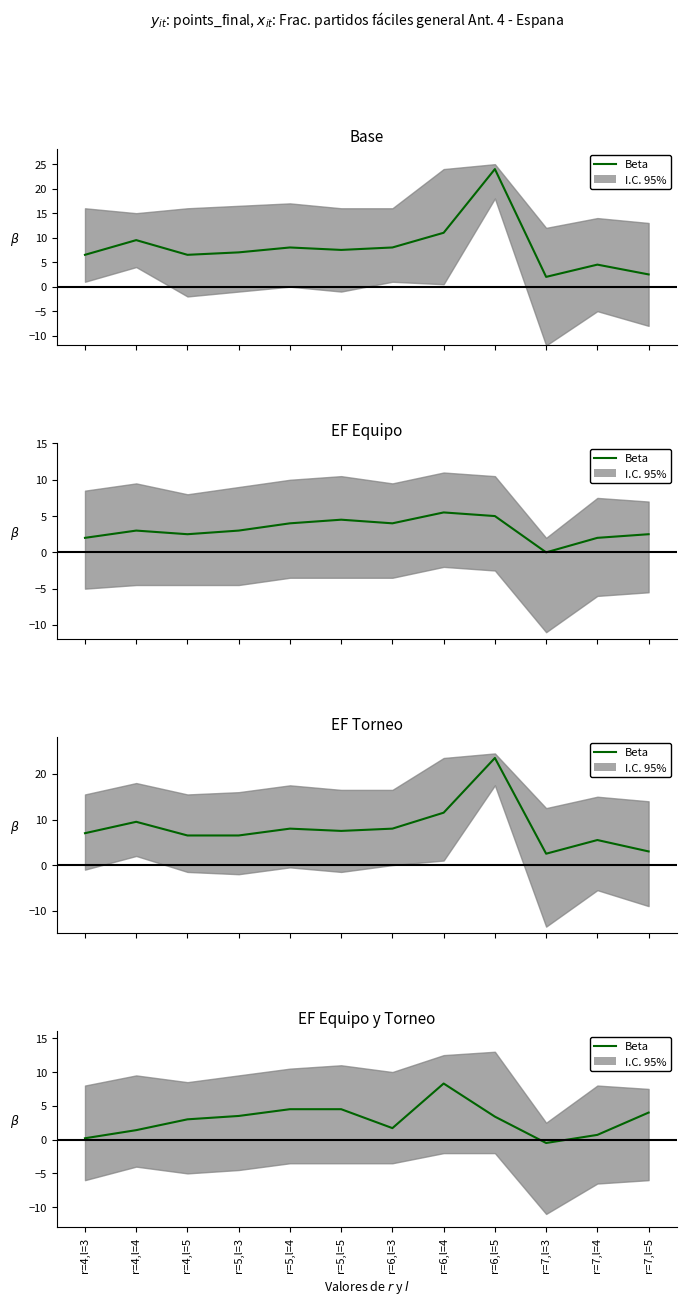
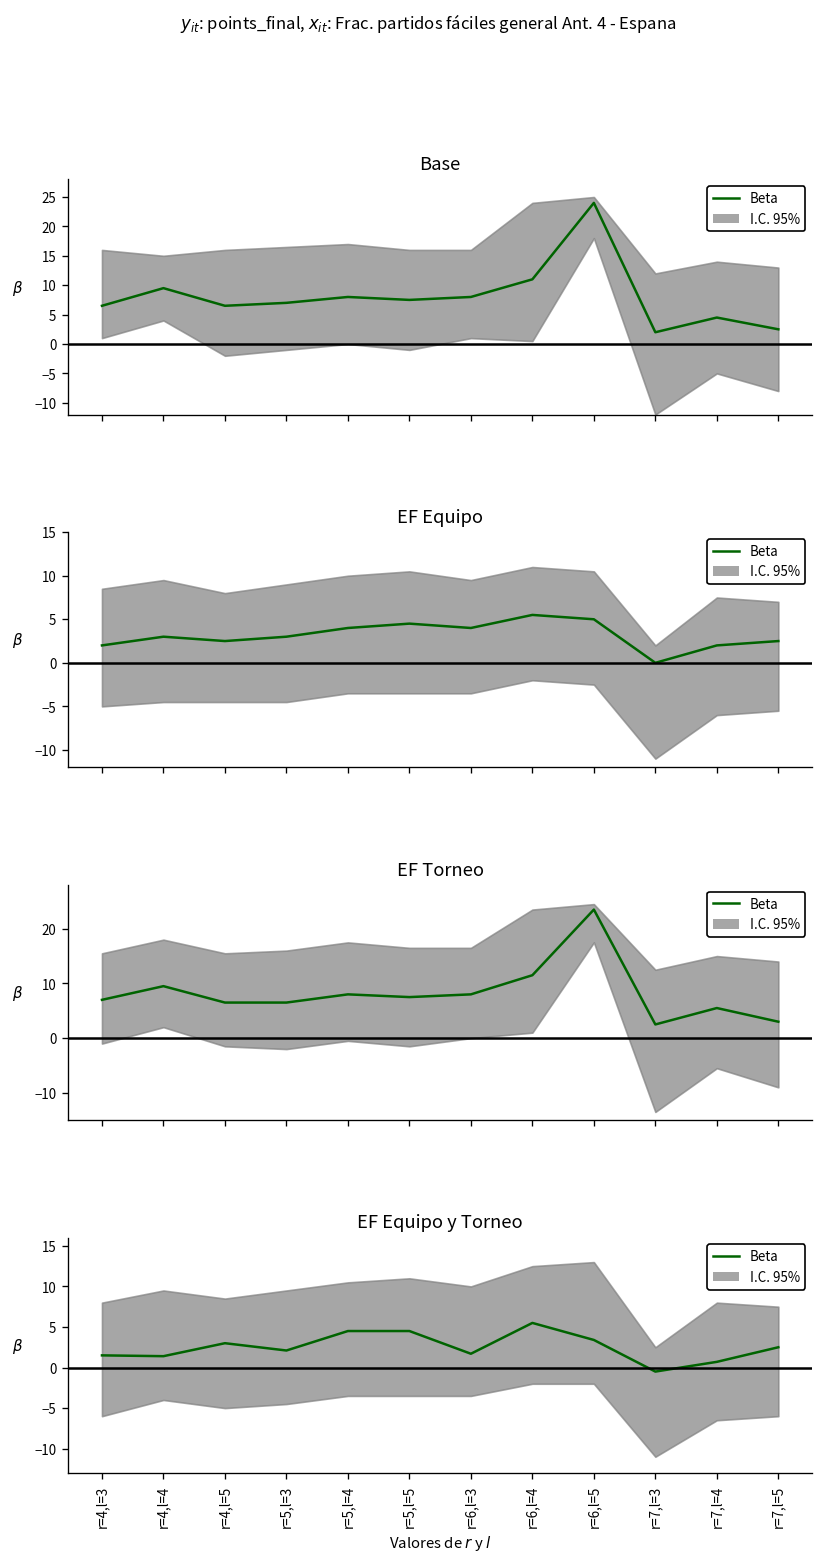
  {
    "EF Equipo y Torneo": {
      "Beta": {
-       "r=4,l=3": 0,
+       "r=4,l=3": 2,
        "r=4,l=4": 1,
        "r=4,l=5": 3,
-       "r=5,l=3": 4,
+       "r=5,l=3": 2,
        "r=5,l=4": 5,
        "r=5,l=5": 5,
        "r=6,l=3": 2,
-       "r=6,l=4": 8,
+       "r=6,l=4": 6,
        "r=6,l=5": 3,
        "r=7,l=3": -1,
        "r=7,l=4": 1,
-       "r=7,l=5": 4
+       "r=7,l=5": 3
      }
    }
  }
